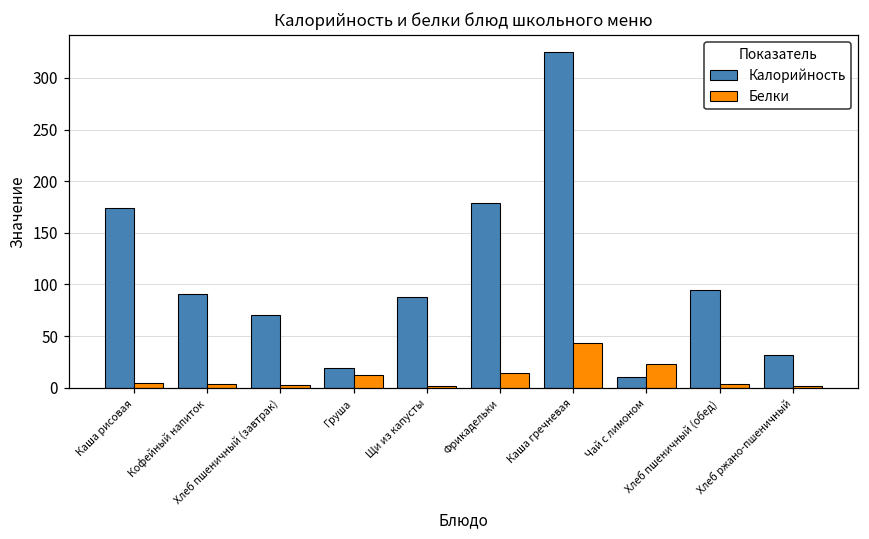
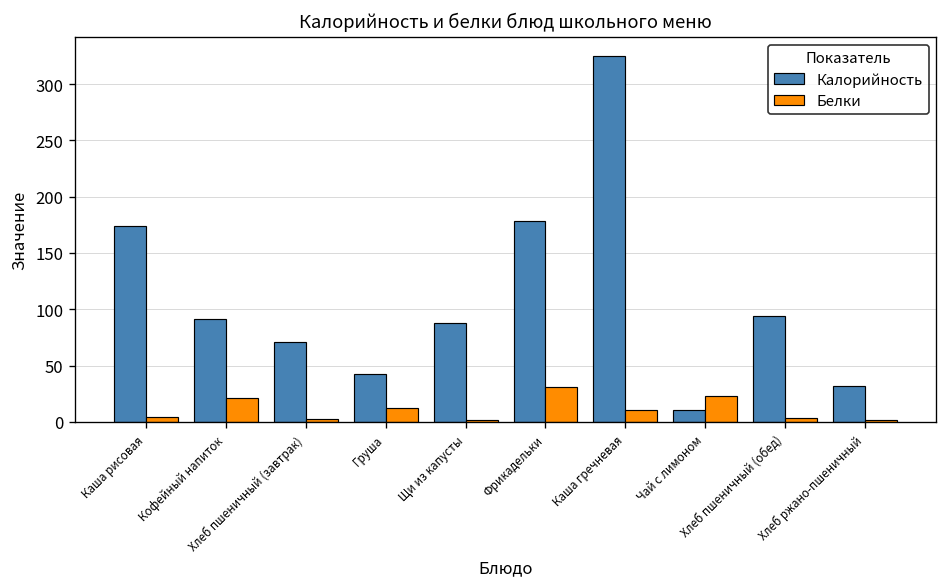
  {
    "Калорийность": {
      "Каша рисовая": 170,
      "Кофейный напиток": 90,
      "Хлеб пшеничный (завтрак)": 70,
-     "Груша": 20,
+     "Груша": 40,
      "Щи из капусты": 90,
      "Фрикадельки": 180,
      "Каша гречневая": 330,
      "Чай с лимоном": 10,
      "Хлеб пшеничный (обед)": 90,
      "Хлеб ржано-пшеничный": 30
    },
    "Белки": {
      "Каша рисовая": 0,
-     "Кофейный напиток": 0,
+     "Кофейный напиток": 20,
      "Груша": 10,
-     "Фрикадельки": 10,
-     "Каша гречневая": 40,
+     "Фрикадельки": 30,
+     "Каша гречневая": 10,
      "Чай с лимоном": 20,
      "Хлеб пшеничный (обед)": 0
    }
  }
